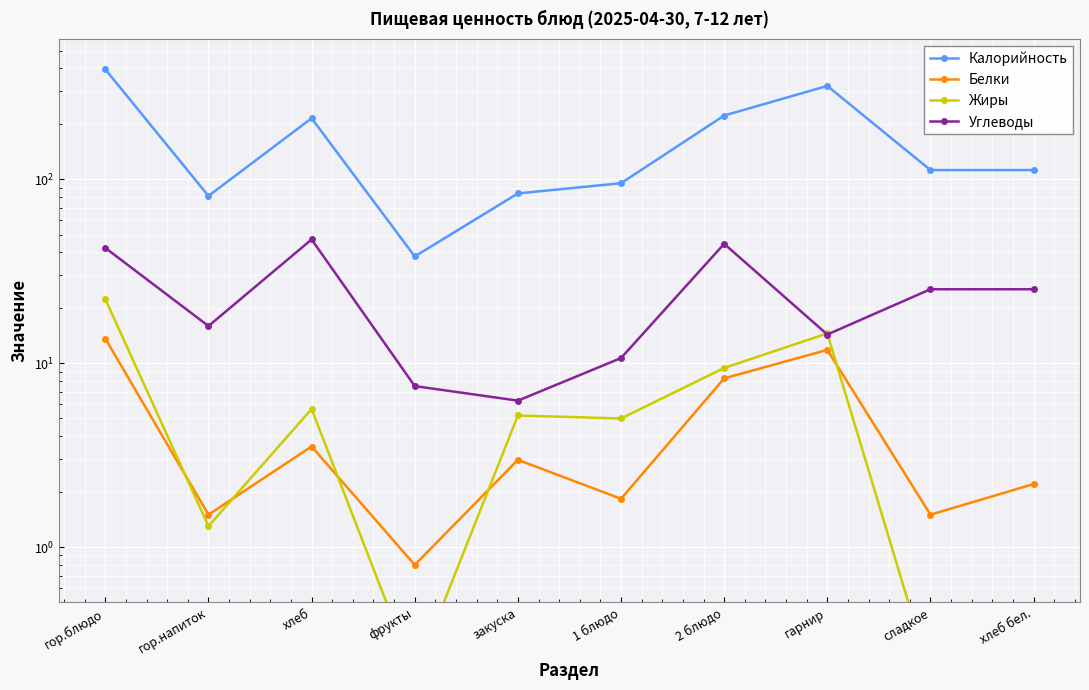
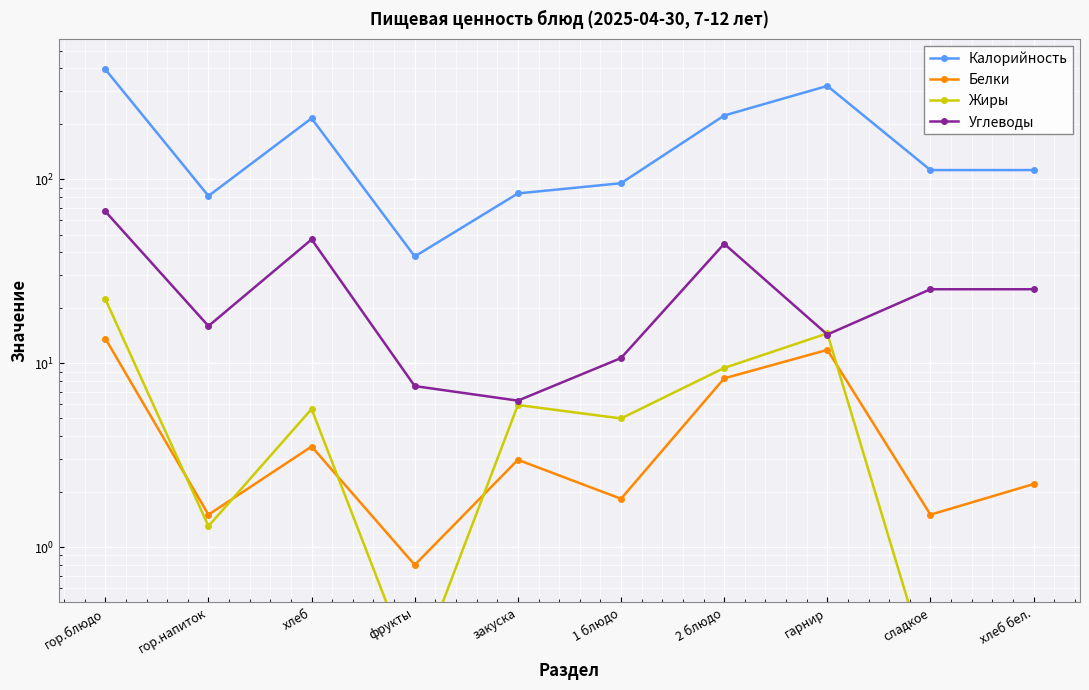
  {
    "Калорийность": {
      "гор.блюдо": 400,
      "гор.напиток": 80,
      "хлеб": 210,
      "фрукты": 38,
      "закуска": 80,
      "1 блюдо": 100,
      "2 блюдо": 220,
      "гарнир": 320,
      "сладкое": 110,
      "хлеб бел.": 110
    },
    "Белки": {
      "гор.блюдо": 14,
      "гор.напиток": 1.5,
      "хлеб": 3.5,
      "фрукты": 0.8,
      "закуска": 3.0,
      "1 блюдо": 1.8,
      "2 блюдо": 8,
      "гарнир": 12,
      "сладкое": 1.5,
      "хлеб бел.": 2.2
    },
    "Жиры": {
      "гор.блюдо": 22,
      "гор.напиток": 1.3,
      "хлеб": 5.6,
-     "закуска": 5.2,
+     "закуска": 5.9,
      "1 блюдо": 5.0,
      "2 блюдо": 9
    },
    "Углеводы": {
-     "гор.блюдо": 42,
+     "гор.блюдо": 67,
      "гор.напиток": 16,
      "хлеб": 47,
      "фрукты": 7.5,
      "закуска": 6.3,
      "1 блюдо": 11,
      "2 блюдо": 45,
      "сладкое": 25,
      "хлеб бел.": 25
    }
  }
